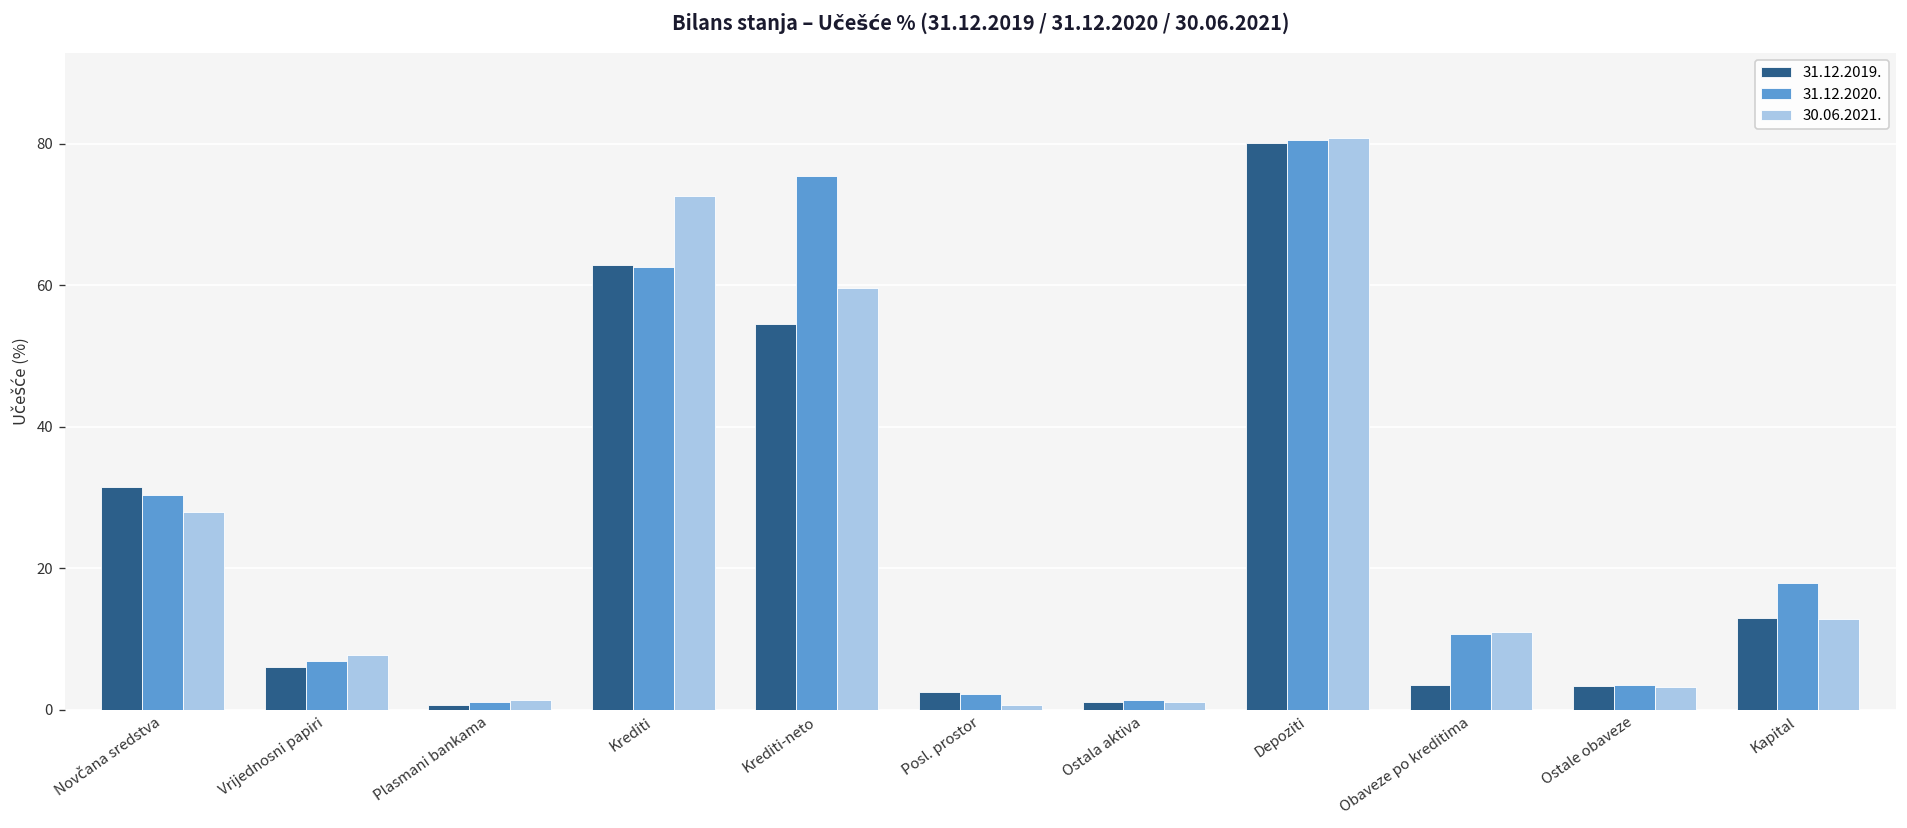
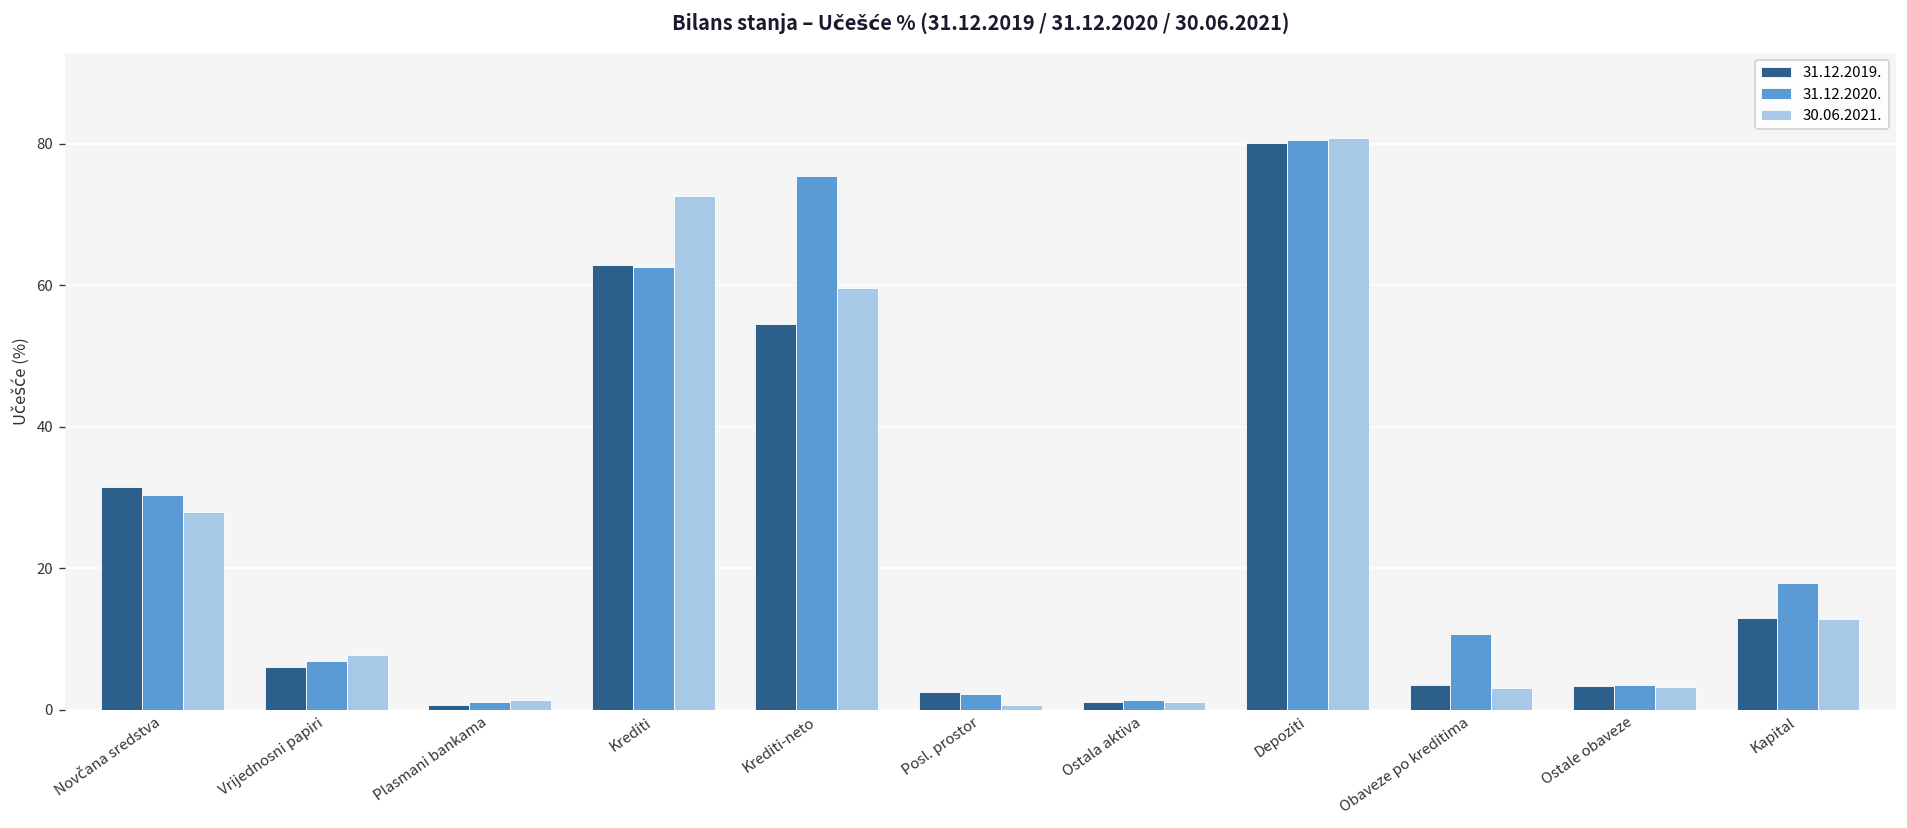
  {
    "31.12.2019.": {
      "Novčana sredstva": 32,
      "Vrijednosni papiri": 6,
      "Plasmani bankama": 1,
      "Krediti": 63,
      "Krediti-neto": 55,
      "Posl. prostor": 2,
      "Ostala aktiva": 1,
      "Depoziti": 80,
      "Obaveze po kreditima": 4,
      "Ostale obaveze": 3,
      "Kapital": 13
    },
    "31.12.2020.": {
      "Novčana sredstva": 30,
      "Vrijednosni papiri": 7,
      "Plasmani bankama": 1,
      "Krediti": 63,
      "Krediti-neto": 75,
      "Posl. prostor": 2,
      "Ostala aktiva": 1,
      "Depoziti": 81,
      "Obaveze po kreditima": 11,
      "Ostale obaveze": 4,
      "Kapital": 18
    },
    "30.06.2021.": {
      "Novčana sredstva": 28,
      "Vrijednosni papiri": 8,
      "Plasmani bankama": 1,
      "Krediti": 73,
      "Krediti-neto": 60,
      "Posl. prostor": 1,
      "Ostala aktiva": 1,
      "Depoziti": 81,
-     "Obaveze po kreditima": 11,
+     "Obaveze po kreditima": 3,
      "Ostale obaveze": 3,
      "Kapital": 13
    }
  }
